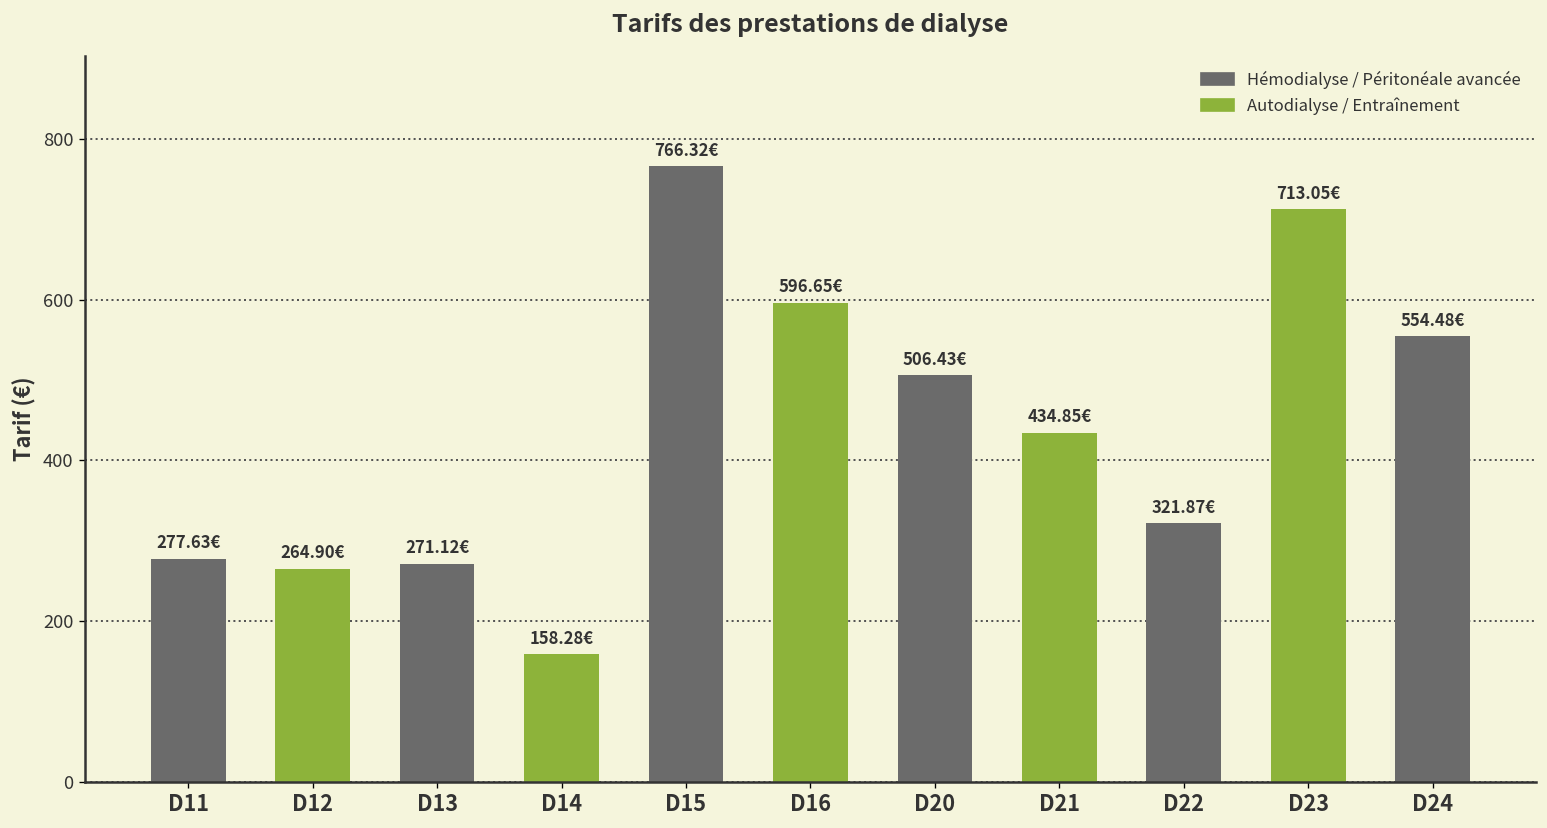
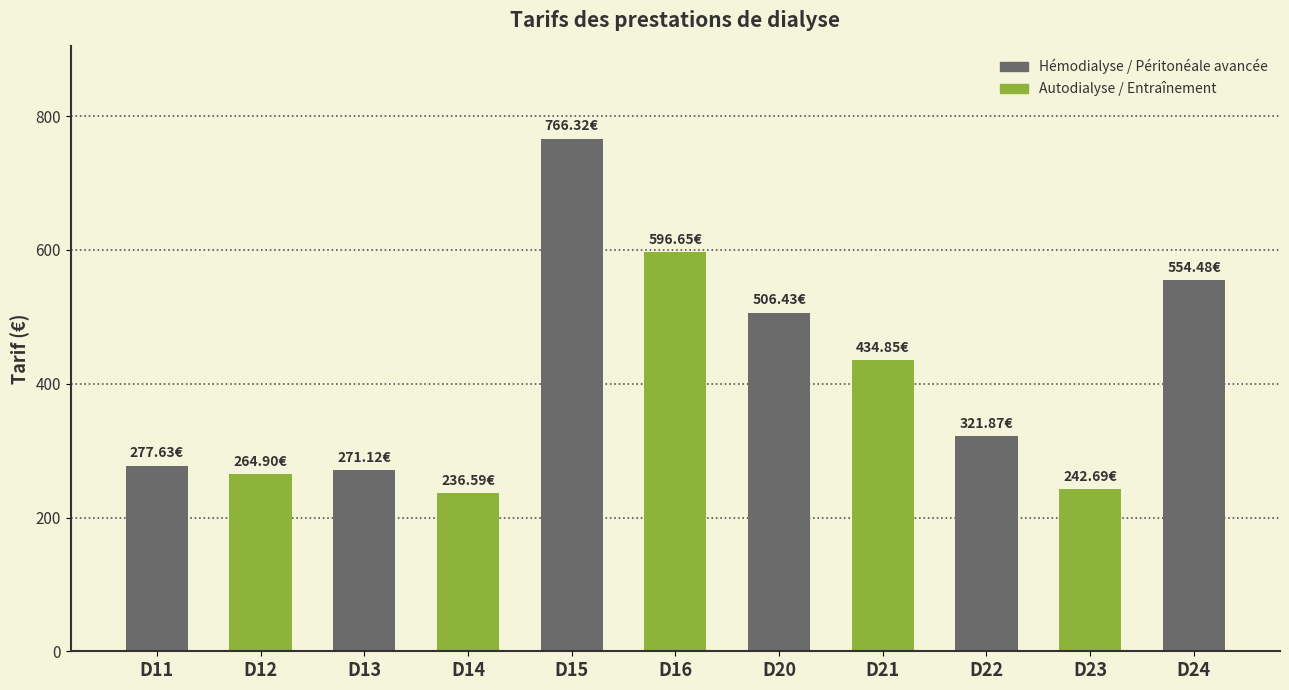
  {
    "D11": "277.63€",
    "D12": "264.90€",
    "D13": "271.12€",
-   "D14": "158.28€",
+   "D14": "236.59€",
    "D15": "766.32€",
    "D16": "596.65€",
    "D20": "506.43€",
    "D21": "434.85€",
    "D22": "321.87€",
-   "D23": "713.05€",
+   "D23": "242.69€",
    "D24": "554.48€"
  }
